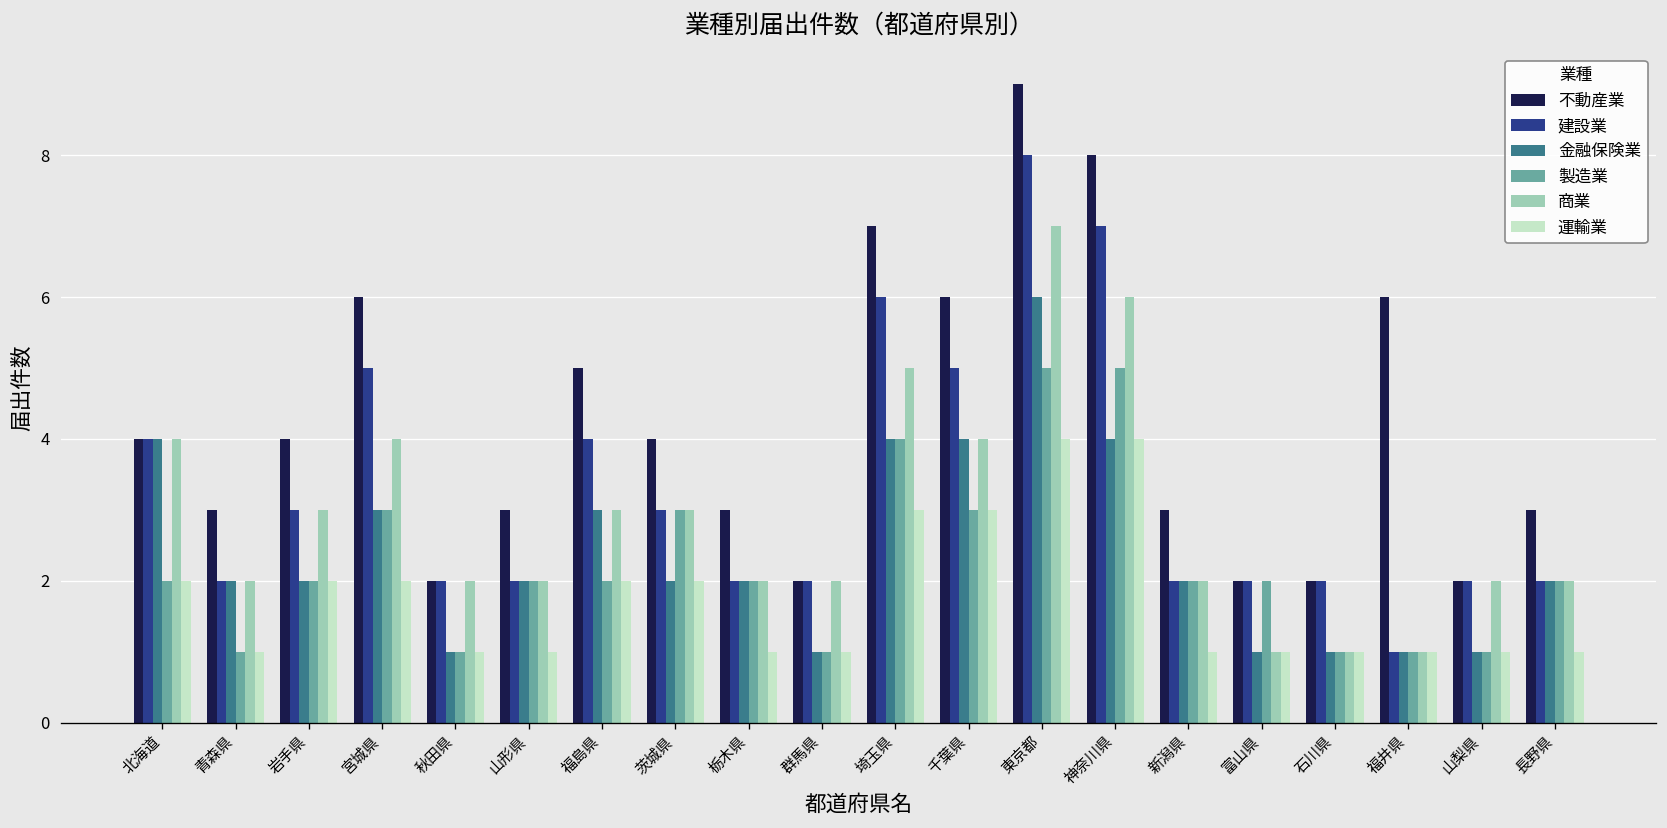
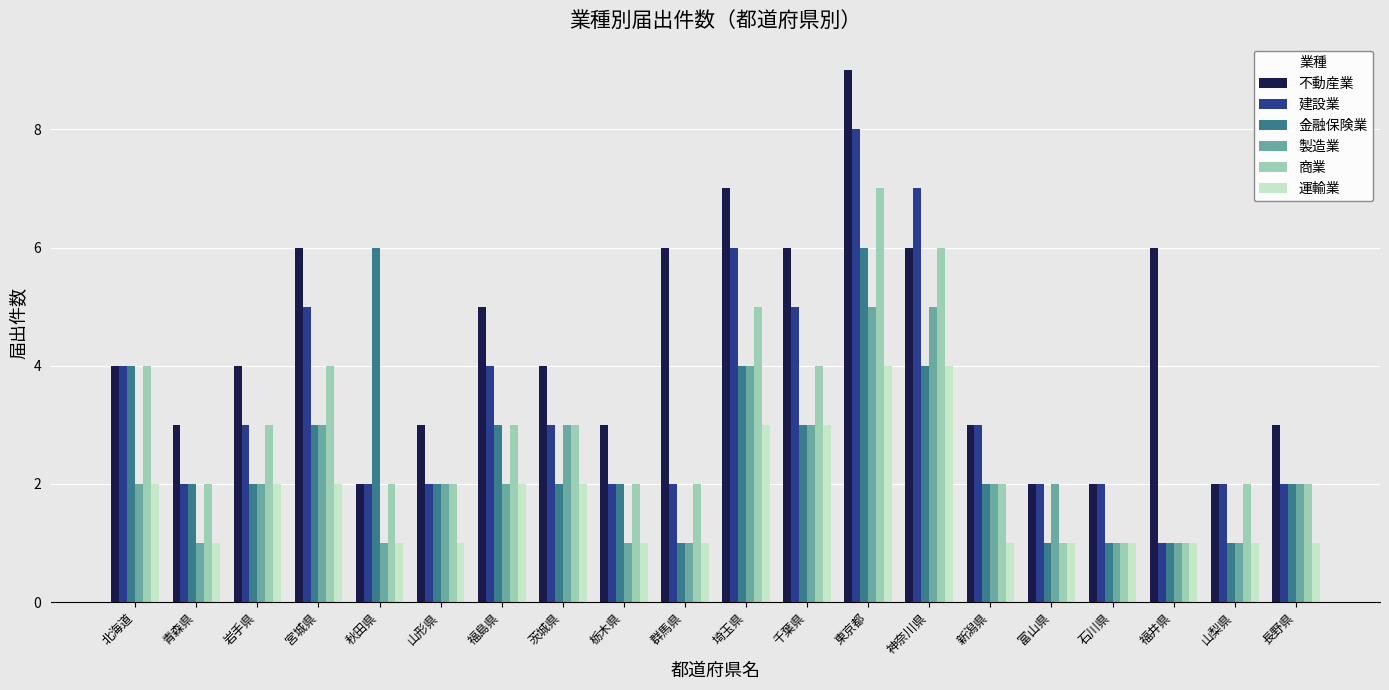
  {
    "不動産業": {
      "北海道": 4,
      "青森県": 3,
      "岩手県": 4,
      "宮城県": 6,
      "秋田県": 2,
      "山形県": 3,
      "福島県": 5,
      "茨城県": 4,
      "栃木県": 3,
-     "群馬県": 2,
+     "群馬県": 6,
      "埼玉県": 7,
      "千葉県": 6,
      "東京都": 9,
-     "神奈川県": 8,
+     "神奈川県": 6,
      "新潟県": 3,
      "富山県": 2,
      "石川県": 2,
      "福井県": 6,
      "山梨県": 2,
      "長野県": 3
    },
    "建設業": {
      "北海道": 4,
      "青森県": 2,
      "岩手県": 3,
      "宮城県": 5,
      "秋田県": 2,
      "山形県": 2,
      "福島県": 4,
      "茨城県": 3,
      "栃木県": 2,
      "群馬県": 2,
      "埼玉県": 6,
      "千葉県": 5,
      "東京都": 8,
      "神奈川県": 7,
-     "新潟県": 2,
+     "新潟県": 3,
      "富山県": 2,
      "石川県": 2,
      "福井県": 1,
      "山梨県": 2,
      "長野県": 2
    },
    "金融保険業": {
      "北海道": 4,
      "青森県": 2,
      "岩手県": 2,
      "宮城県": 3,
-     "秋田県": 1,
+     "秋田県": 6,
      "山形県": 2,
      "福島県": 3,
      "茨城県": 2,
      "栃木県": 2,
      "群馬県": 1,
      "埼玉県": 4,
-     "千葉県": 4,
+     "千葉県": 3,
      "東京都": 6,
      "神奈川県": 4,
      "新潟県": 2,
      "富山県": 1,
      "石川県": 1,
      "福井県": 1,
      "山梨県": 1,
      "長野県": 2
    },
    "製造業": {
      "北海道": 2,
      "青森県": 1,
      "岩手県": 2,
      "宮城県": 3,
      "秋田県": 1,
      "山形県": 2,
      "福島県": 2,
      "茨城県": 3,
-     "栃木県": 2,
+     "栃木県": 1,
      "群馬県": 1,
      "埼玉県": 4,
      "千葉県": 3,
      "東京都": 5,
      "神奈川県": 5,
      "新潟県": 2,
      "富山県": 2,
      "石川県": 1,
      "福井県": 1,
      "山梨県": 1,
      "長野県": 2
    }
  }
